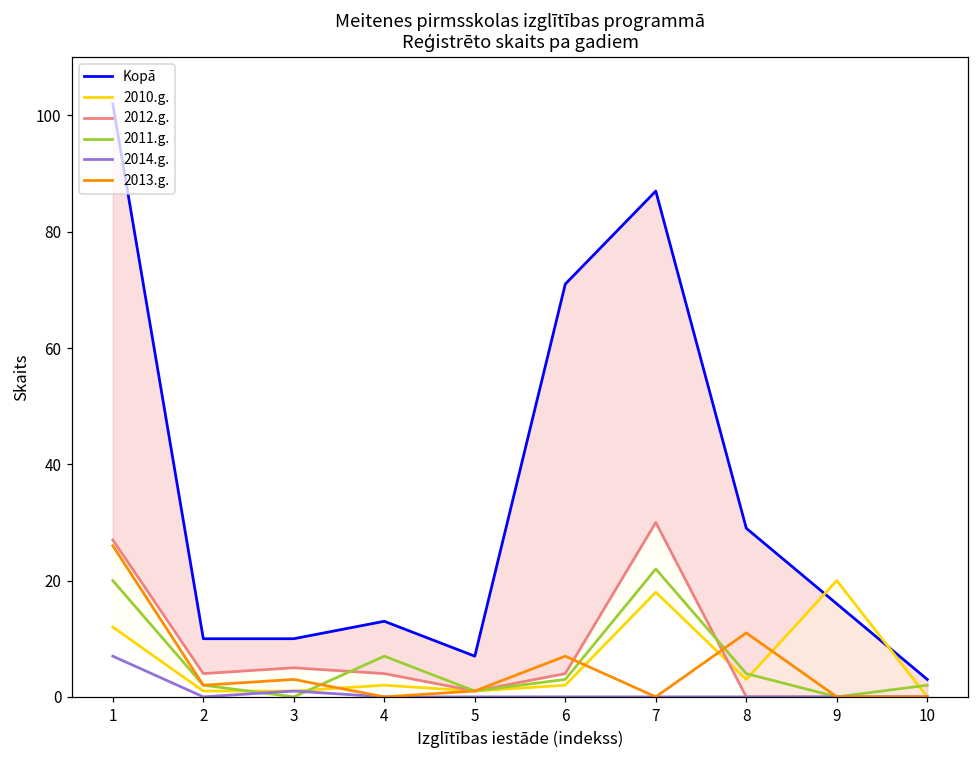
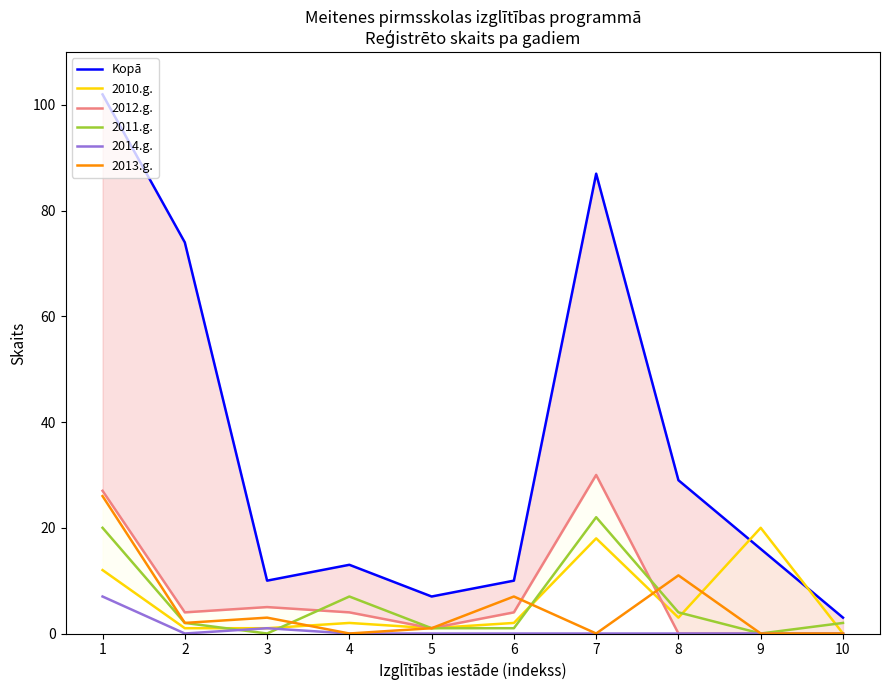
  {
    "Kopā": {
-     "2": 10,
+     "2": 74,
      "3": 10,
      "4": 13,
      "5": 7,
-     "6": 71,
+     "6": 10,
      "7": 87,
      "8": 29,
      "9": 16,
      "10": 3
    },
    "2010.g.": {
      "1": 12,
      "2": 1,
      "4": 2,
      "6": 2,
      "7": 18
    },
    "2011.g.": {
      "1": 20,
      "3": 0,
      "4": 7,
-     "6": 3,
+     "6": 1,
      "7": 22,
      "8": 4,
      "10": 2
    },
    "2014.g.": {
      "1": 7,
      "2": 0,
      "5": 0,
      "6": 0
    },
    "2013.g.": {
      "1": 26,
      "3": 3,
      "6": 7,
      "8": 11
    }
  }
